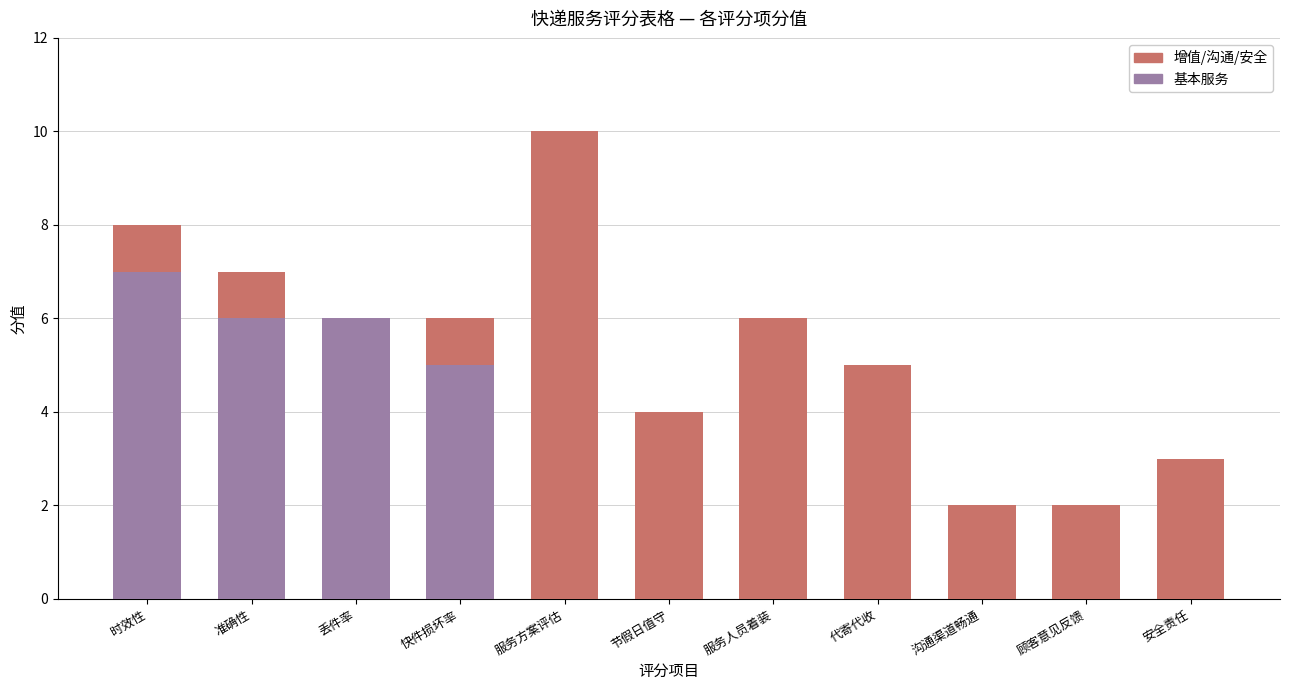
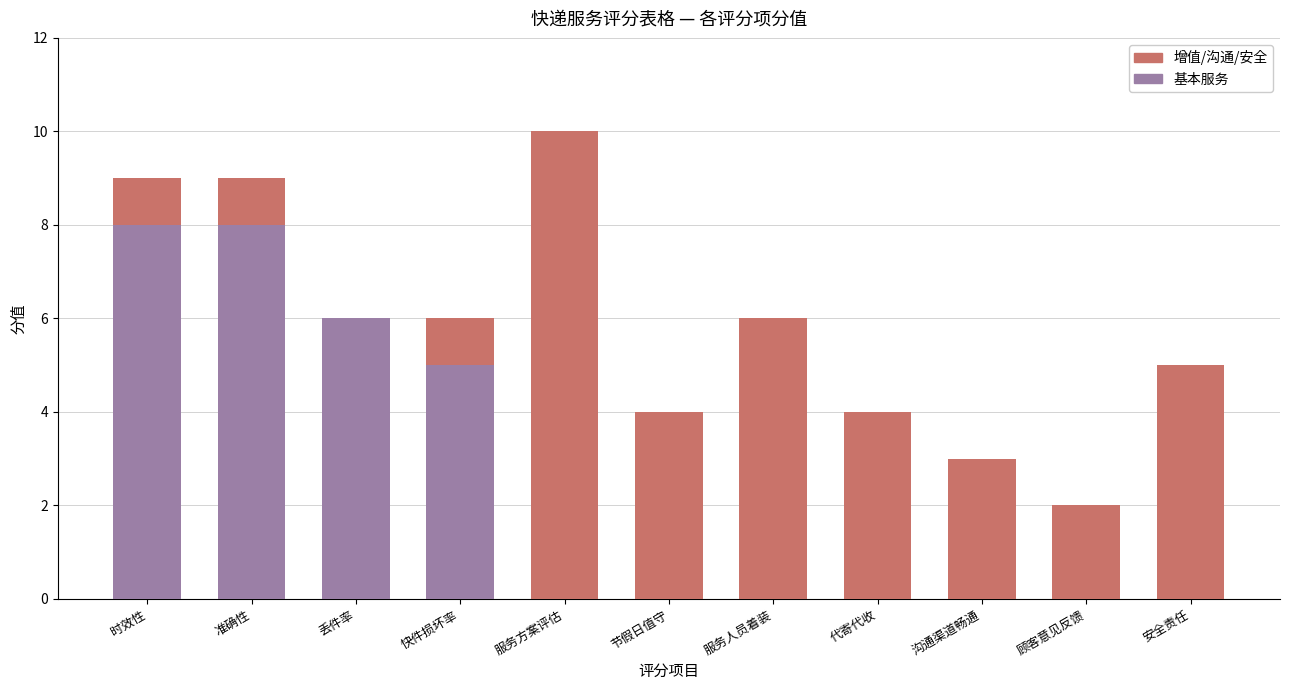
  {
    "基本服务": {
-     "时效性": 7,
-     "准确性": 6,
+     "时效性": 8,
+     "准确性": 8,
      "丢件率": 6,
      "快件损坏率": 5,
      "服务方案评估": 0,
      "节假日值守": 0,
      "服务人员着装": 0,
      "代寄代收": 0,
      "沟通渠道畅通": 0,
      "顾客意见反馈": 0,
      "安全责任": 0
    },
    "增值/沟通/安全": {
      "时效性": 1,
      "准确性": 1,
      "丢件率": 0,
      "快件损坏率": 1,
      "服务方案评估": 10,
      "节假日值守": 4,
      "服务人员着装": 6,
-     "代寄代收": 5,
-     "沟通渠道畅通": 2,
+     "代寄代收": 4,
+     "沟通渠道畅通": 3,
      "顾客意见反馈": 2,
-     "安全责任": 3
+     "安全责任": 5
    }
  }
